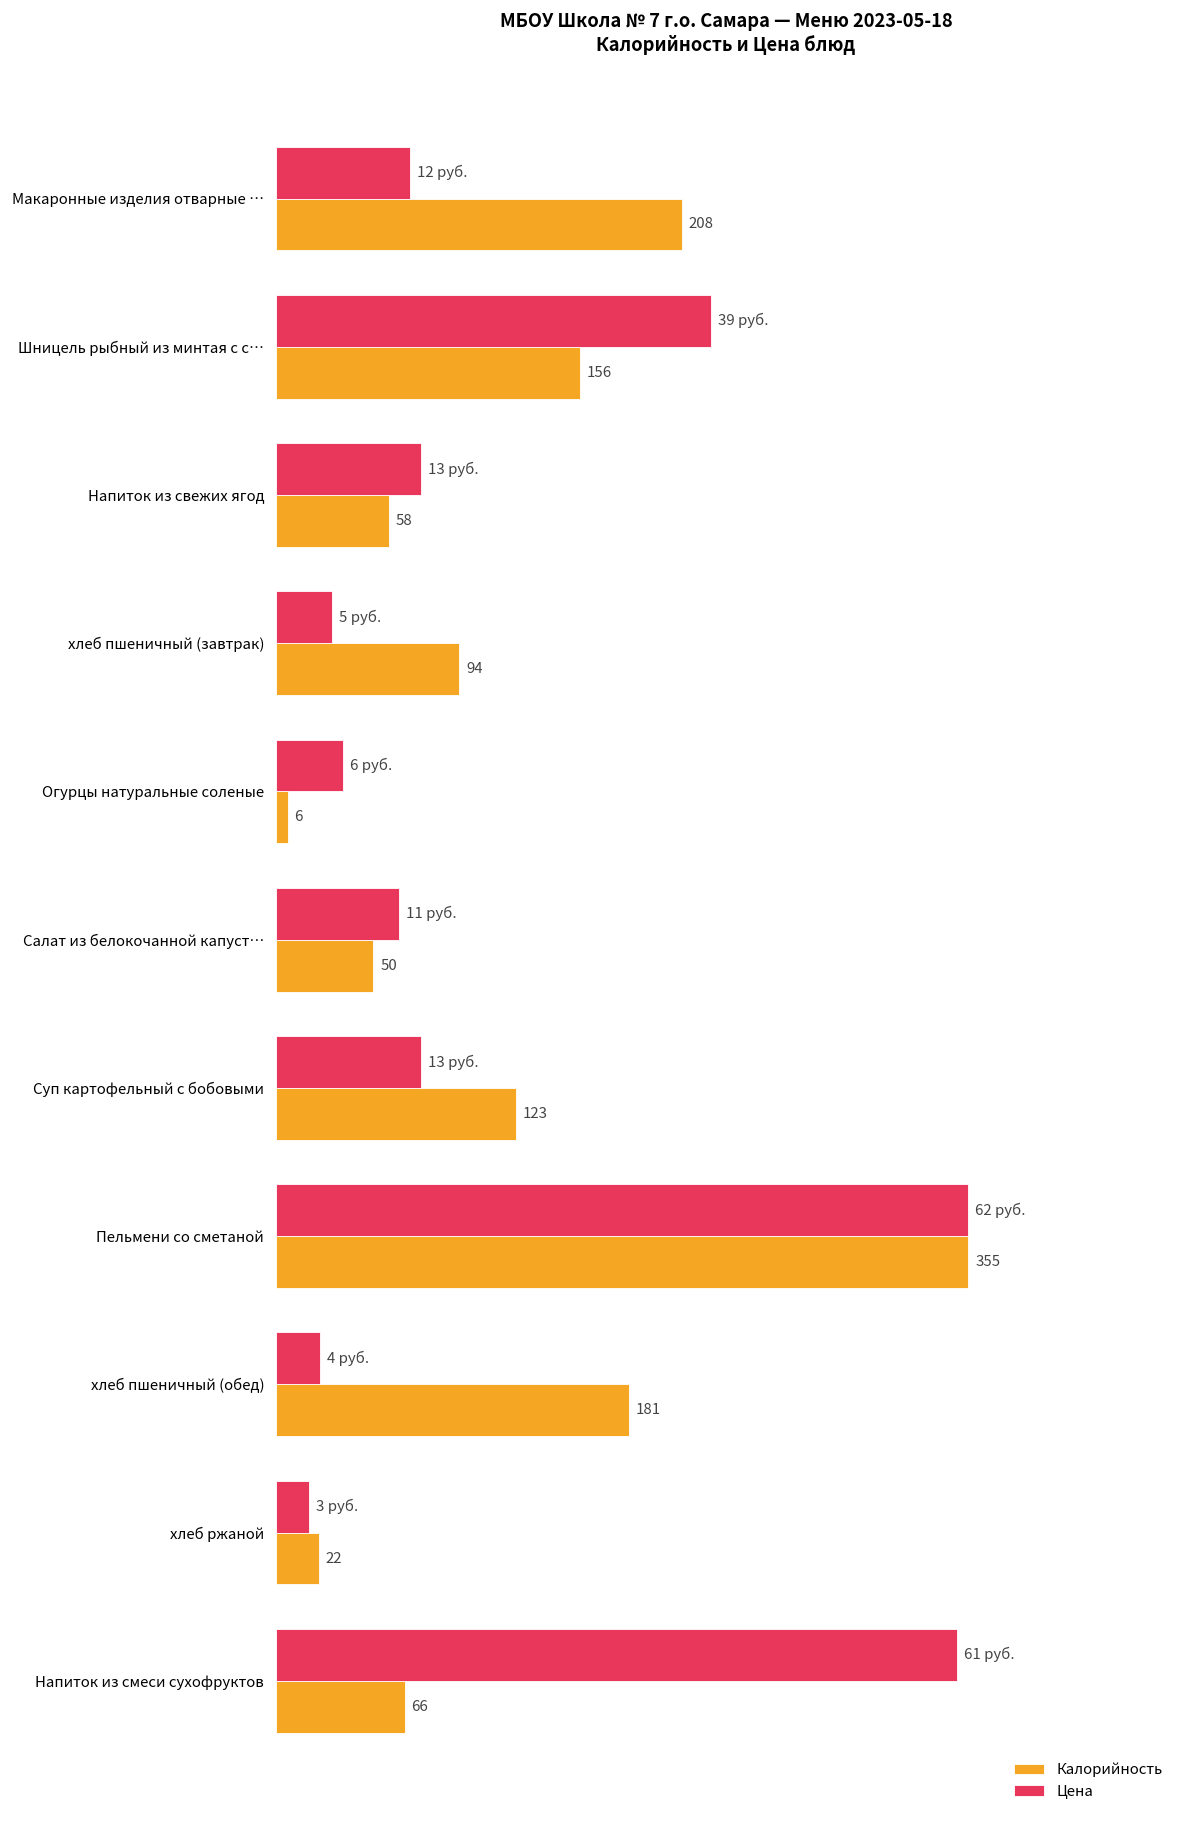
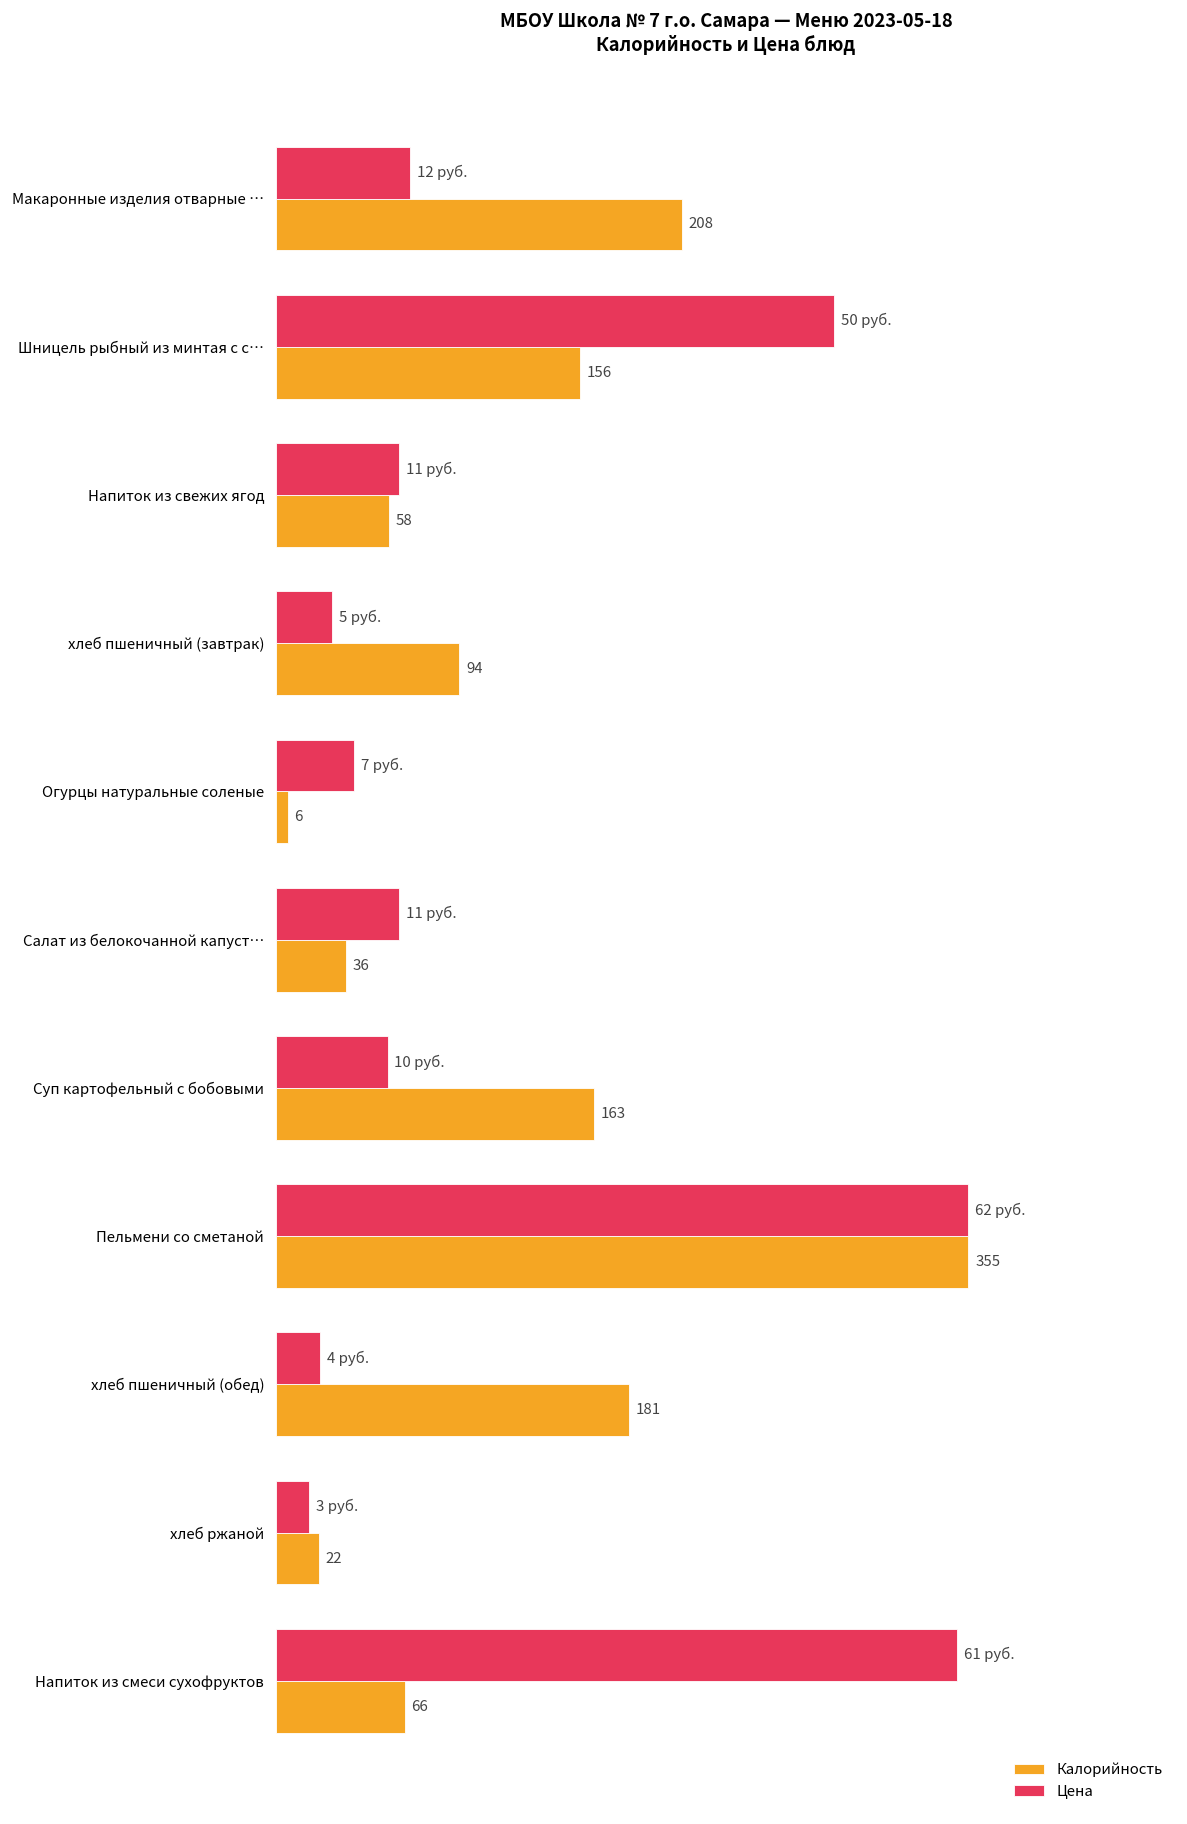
  {
    "Калорийность": {
-     "Салат из белокочанной капуст…": 50,
-     "Суп картофельный с бобовыми": 123
+     "Салат из белокочанной капуст…": 36,
+     "Суп картофельный с бобовыми": 163
    },
    "Цена": {
-     "Шницель рыбный из минтая с с…": 39,
-     "Напиток из свежих ягод": 13,
-     "Огурцы натуральные соленые": 6,
-     "Суп картофельный с бобовыми": 13
+     "Шницель рыбный из минтая с с…": 50,
+     "Напиток из свежих ягод": 11,
+     "Огурцы натуральные соленые": 7,
+     "Суп картофельный с бобовыми": 10
    }
  }
